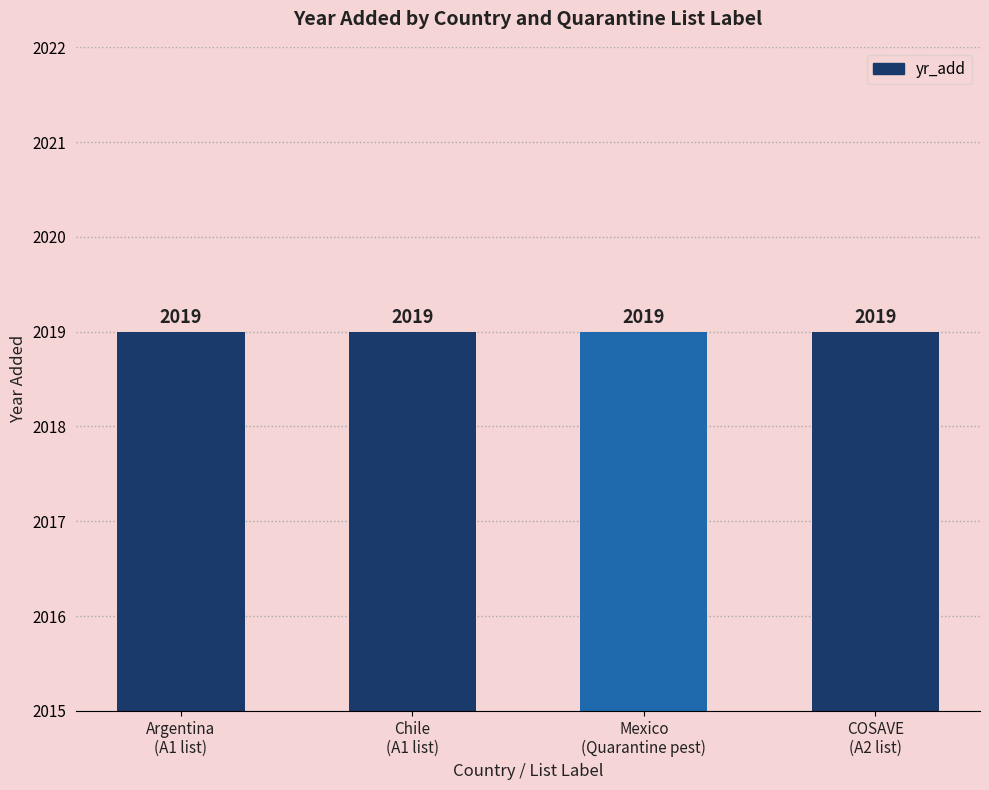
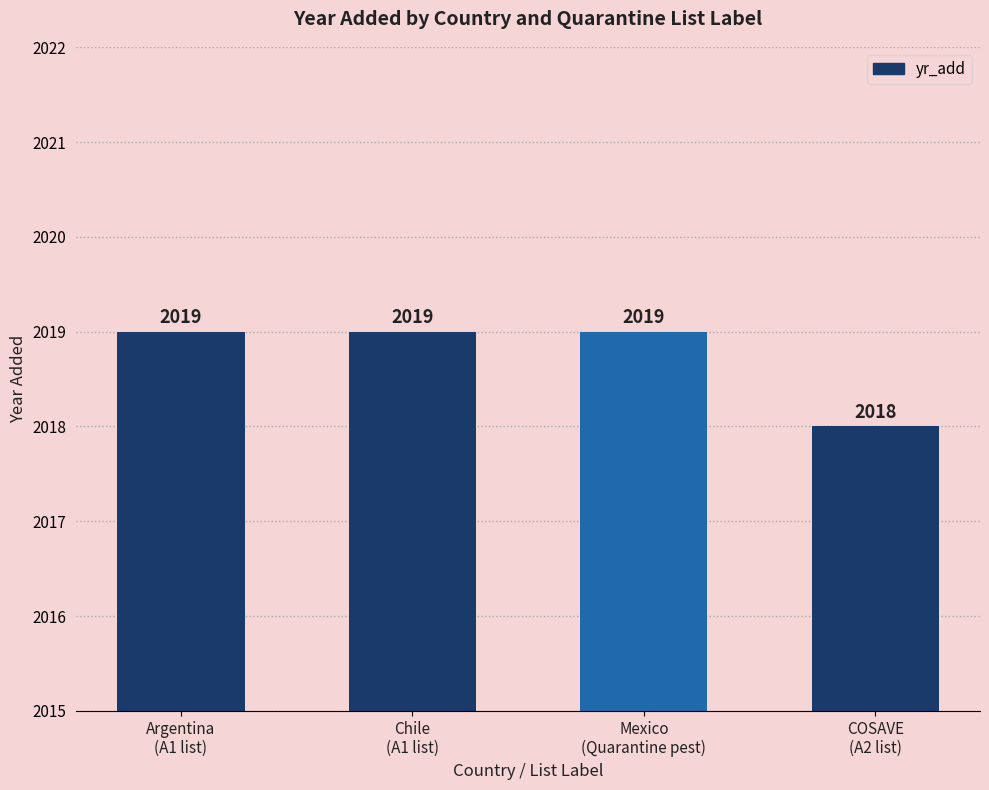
  {
    "Argentina (A1 list)": 2019,
    "Chile (A1 list)": 2019,
    "Mexico (Quarantine pest)": 2019,
-   "COSAVE (A2 list)": 2019
+   "COSAVE (A2 list)": 2018
  }
